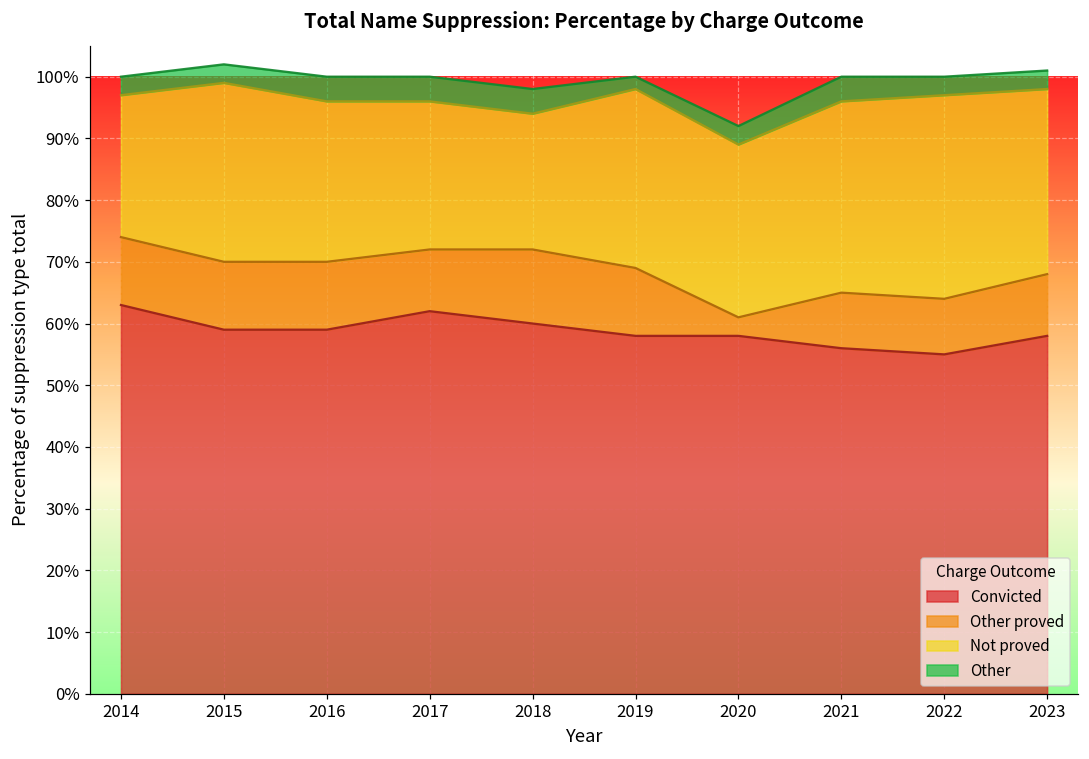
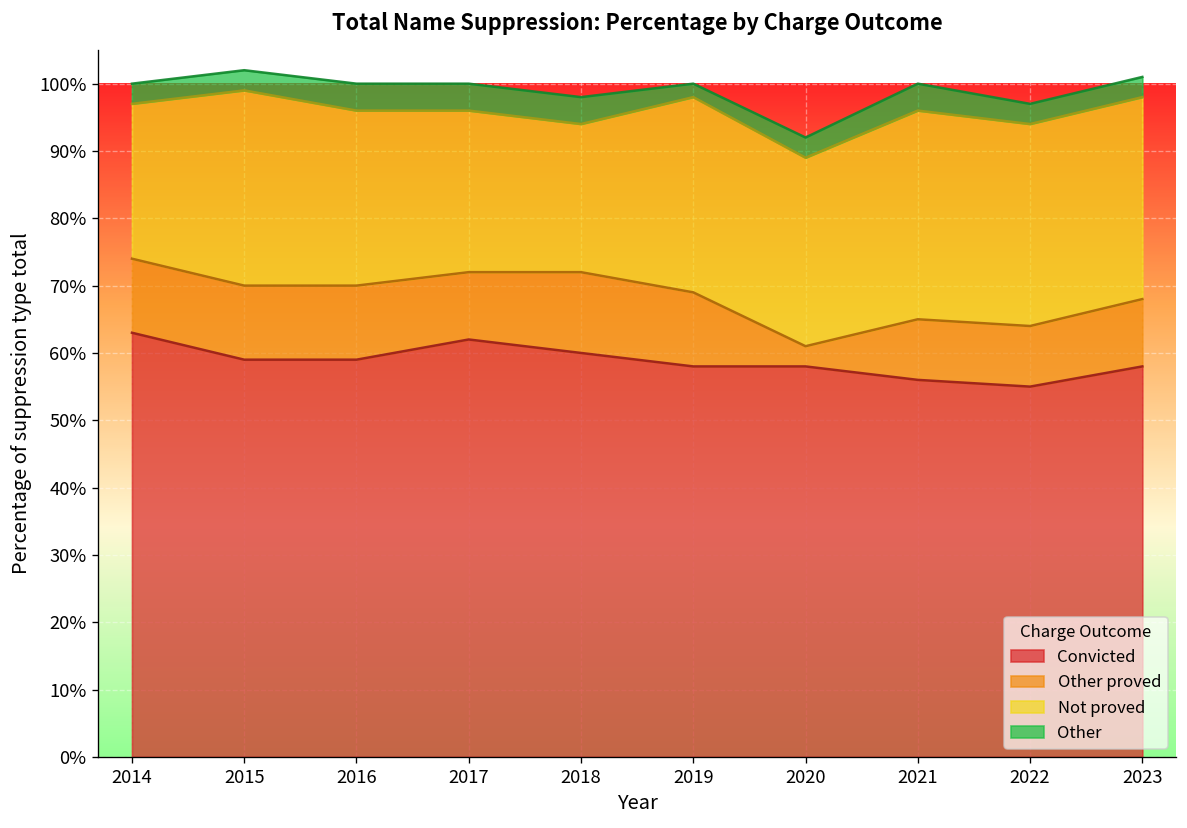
  {
    "Convicted": {
      "2014": "63%",
      "2015": "59%",
      "2016": "59%",
      "2017": "62%",
      "2018": "60%",
      "2019": "58%",
      "2020": "58%",
      "2021": "56%",
      "2022": "55%",
      "2023": "58%"
    },
    "Other proved": {
      "2014": "11%",
      "2015": "11%",
      "2016": "11%",
      "2017": "10%",
      "2018": "12%",
      "2019": "11%",
      "2020": "3%",
      "2021": "9%",
      "2022": "9%",
      "2023": "10%"
    },
    "Not proved": {
      "2014": "23%",
      "2015": "29%",
      "2016": "26%",
      "2017": "24%",
      "2018": "22%",
      "2019": "29%",
      "2020": "28%",
      "2021": "31%",
-     "2022": "33%",
+     "2022": "30%",
      "2023": "30%"
    },
    "Other": {
      "2014": "3%",
      "2015": "3%",
      "2016": "4%",
      "2017": "4%",
      "2018": "4%",
      "2019": "2%",
      "2020": "3%",
      "2021": "4%",
      "2022": "3%",
      "2023": "3%"
    }
  }
